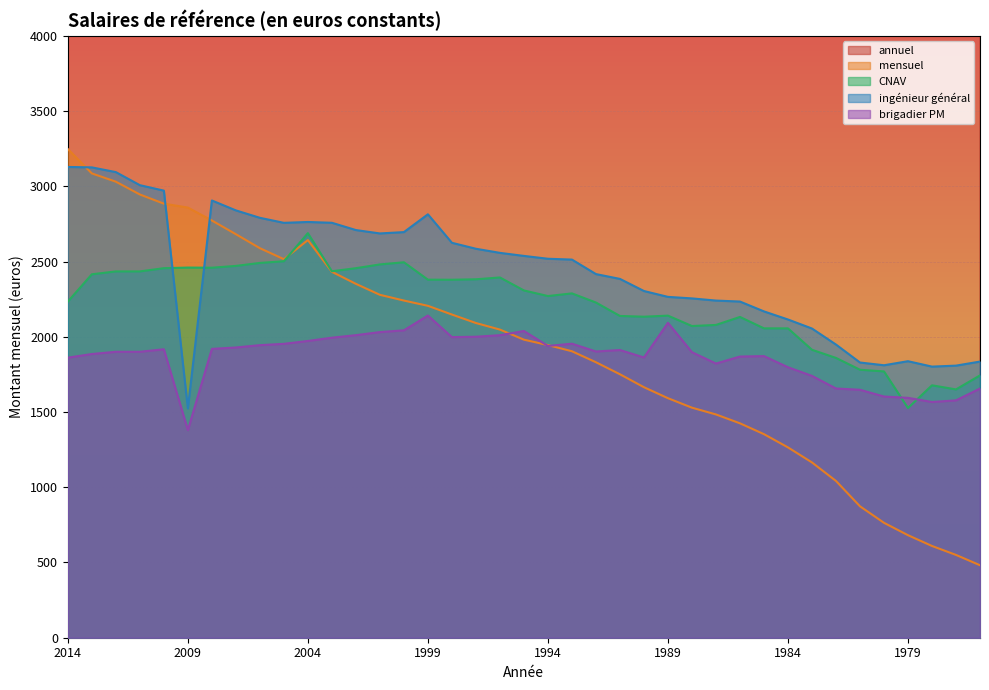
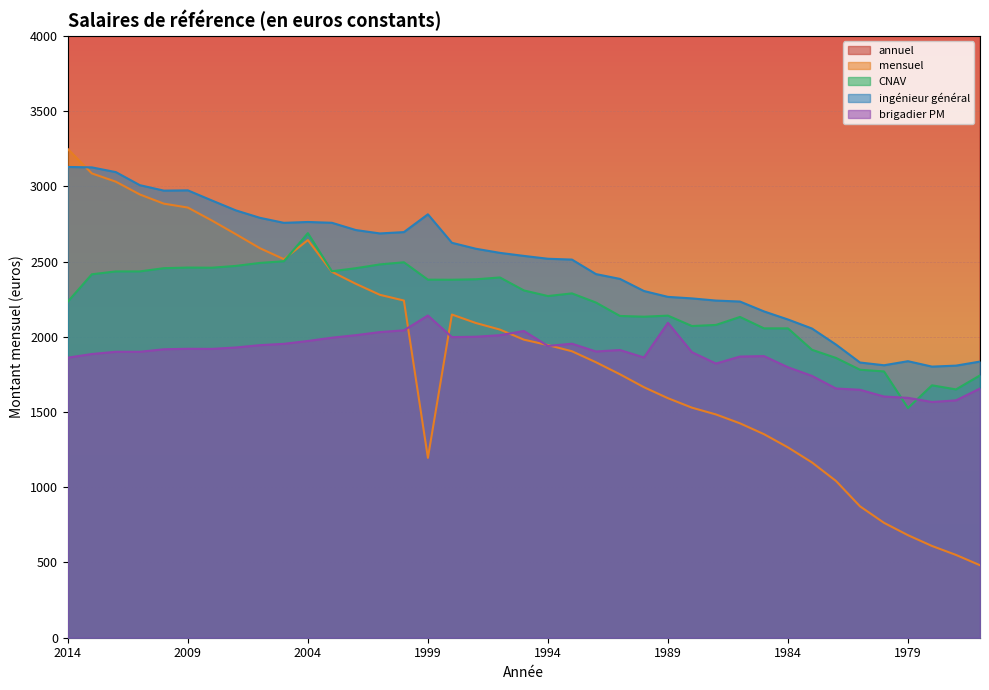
  {
    "mensuel": {
      "2014": 3250,
      "2009": 2860,
      "2004": 2640,
-     "1999": 2210,
+     "1999": 1200,
      "1989": 1590,
      "1984": 1270,
      "1979": 680
    },
    "CNAV": {
      "2014": 2230,
      "2009": 2460,
      "2004": 2690,
      "1999": 2380,
      "1994": 2270,
      "1989": 2140,
      "1984": 2060,
      "1979": 1530
    },
    "ingénieur général": {
      "2014": 3130,
-     "2009": 1520,
+     "2009": 2970,
      "2004": 2760,
      "1999": 2810,
      "1994": 2520,
      "1989": 2270,
      "1984": 2120,
      "1979": 1840
    },
    "brigadier PM": {
      "2014": 1860,
-     "2009": 1380,
+     "2009": 1920,
      "2004": 1970,
      "1999": 2140,
      "1989": 2090,
      "1984": 1800,
      "1979": 1590
    }
  }
